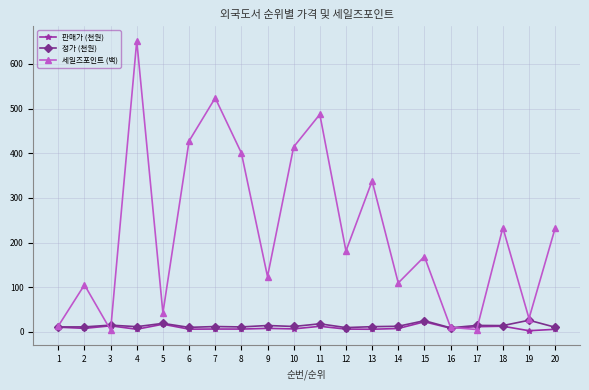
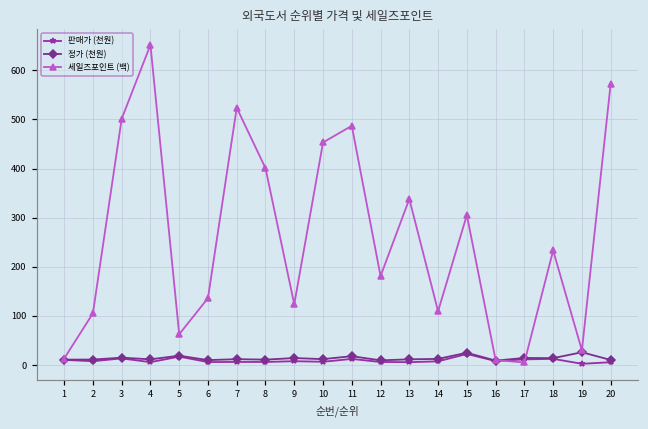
  {
    "세일즈포인트 (백)": {
      "2": 110,
-     "3": 0,
+     "3": 500,
      "4": 650,
-     "5": 40,
-     "6": 430,
+     "5": 60,
+     "6": 140,
      "7": 520,
      "8": 400,
      "9": 120,
-     "10": 410,
+     "10": 450,
      "11": 490,
      "12": 180,
      "13": 340,
      "14": 110,
-     "15": 170,
+     "15": 310,
      "17": 10,
      "18": 230,
-     "20": 230
+     "20": 570
    }
  }
